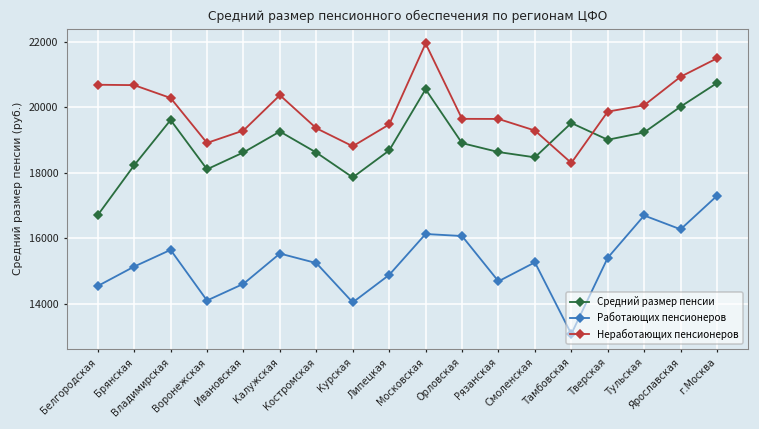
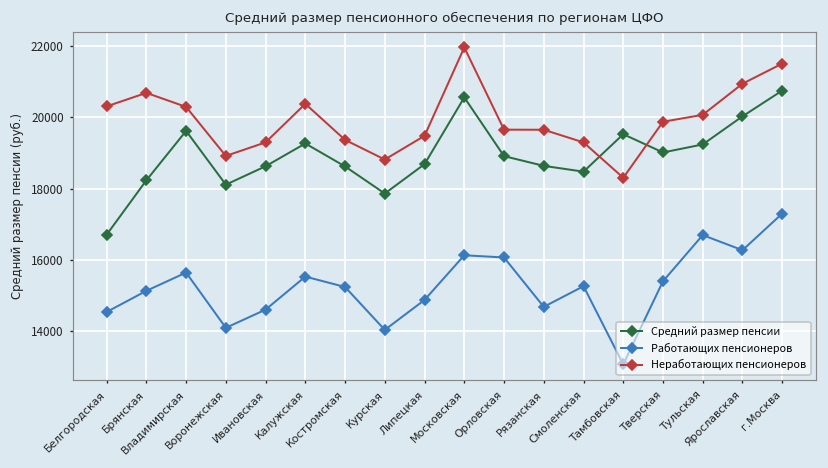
  {
    "Средний размер пенсии": {
      "Белгородская": 16700,
      "Брянская": 18200,
      "Владимирская": 19600,
      "Воронежская": 18100,
      "Ивановская": 18600,
      "Калужская": 19300,
      "Костромская": 18600,
      "Курская": 17900,
      "Липецкая": 18700,
      "Московская": 20600,
      "Орловская": 18900,
      "Рязанская": 18600,
      "Смоленская": 18500,
      "Тамбовская": 19500,
      "Тверская": 19000,
      "Тульская": 19200,
      "Ярославская": 20000,
      "г.Москва": 20700
    },
    "Работающих пенсионеров": {
      "Белгородская": 14500,
      "Брянская": 15100,
      "Владимирская": 15600,
      "Воронежская": 14100,
      "Ивановская": 14600,
      "Калужская": 15500,
      "Костромская": 15200,
      "Курская": 14000,
      "Липецкая": 14900,
      "Московская": 16100,
      "Орловская": 16100,
      "Рязанская": 14700,
      "Смоленская": 15300,
      "Тверская": 15400,
      "Тульская": 16700,
      "Ярославская": 16300,
      "г.Москва": 17300
    },
    "Неработающих пенсионеров": {
-     "Белгородская": 20700,
+     "Белгородская": 20300,
      "Брянская": 20700,
      "Владимирская": 20300,
      "Воронежская": 18900,
      "Ивановская": 19300,
      "Калужская": 20400,
      "Костромская": 19400,
      "Курская": 18800,
      "Липецкая": 19500,
      "Московская": 22000,
      "Орловская": 19700,
      "Рязанская": 19600,
      "Смоленская": 19300,
      "Тамбовская": 18300,
      "Тверская": 19900,
      "Тульская": 20100,
      "Ярославская": 20900,
      "г.Москва": 21500
    }
  }
